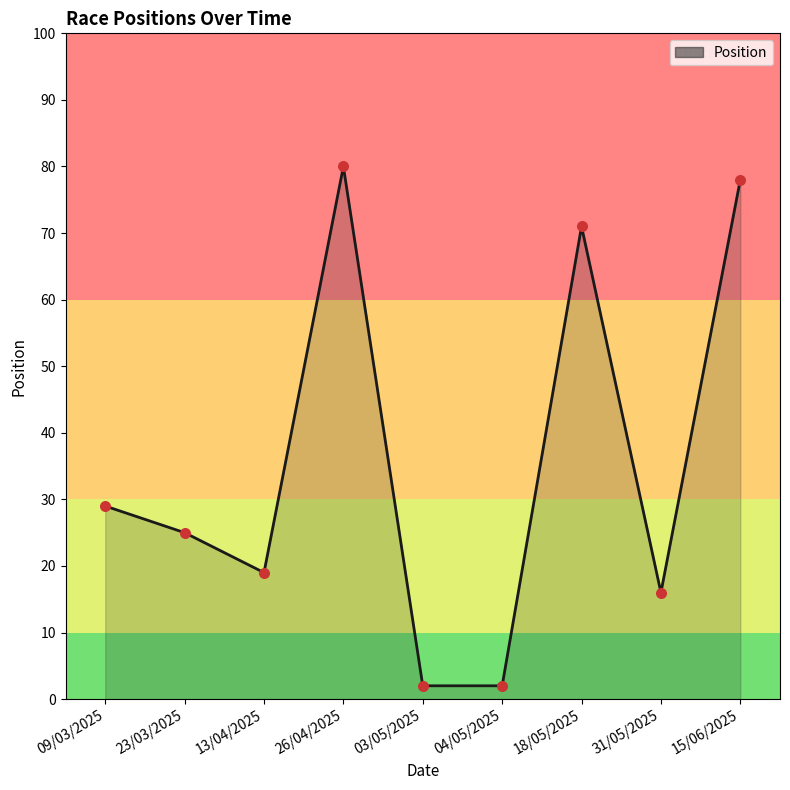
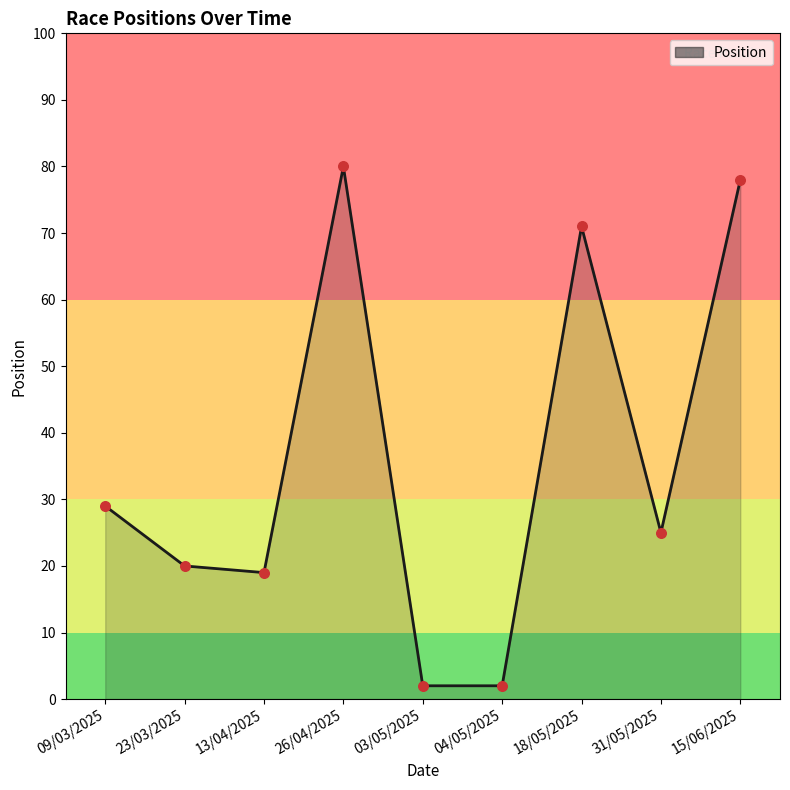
  {
    "09/03/2025": 29,
-   "23/03/2025": 25,
+   "23/03/2025": 20,
    "13/04/2025": 19,
    "26/04/2025": 80,
    "03/05/2025": 2,
    "04/05/2025": 2,
    "18/05/2025": 71,
-   "31/05/2025": 16,
+   "31/05/2025": 25,
    "15/06/2025": 78
  }
